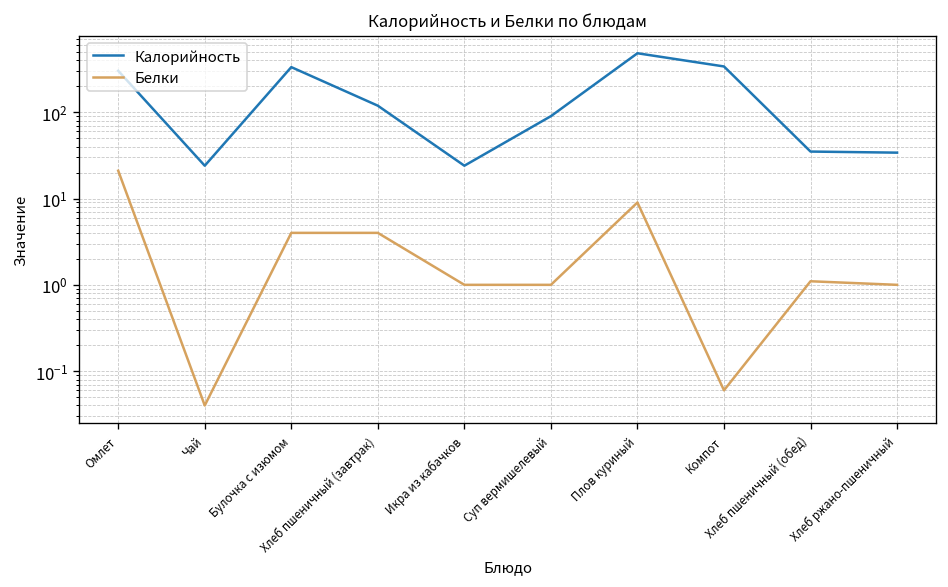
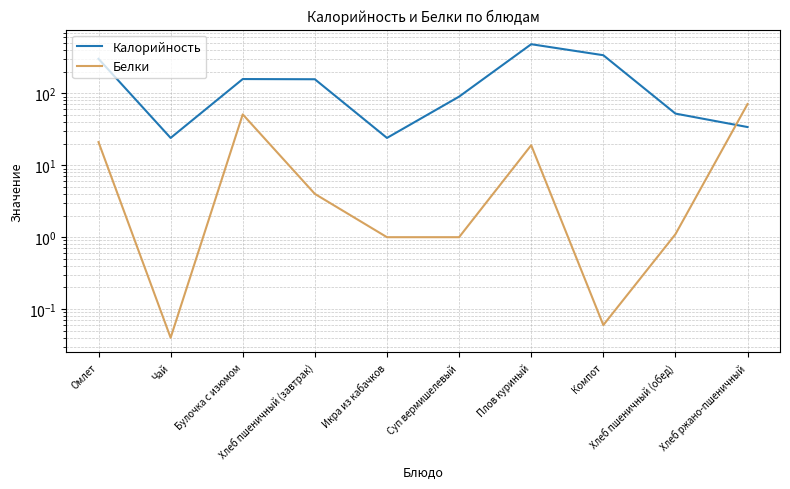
  {
    "Калорийность": {
      "Чай": 24,
-     "Булочка с изюмом": 300,
-     "Хлеб пшеничный (завтрак)": 120,
+     "Булочка с изюмом": 160,
+     "Хлеб пшеничный (завтрак)": 160,
      "Икра из кабачков": 24,
      "Суп вермишелевый": 90,
      "Плов куриный": 500,
      "Компот": 300,
-     "Хлеб пшеничный (обед)": 40,
+     "Хлеб пшеничный (обед)": 50,
      "Хлеб ржано-пшеничный": 30
    },
    "Белки": {
      "Омлет": 21,
      "Чай": 0.04,
-     "Булочка с изюмом": 4,
+     "Булочка с изюмом": 50,
      "Хлеб пшеничный (завтрак)": 4,
      "Икра из кабачков": 1,
      "Суп вермишелевый": 1,
-     "Плов куриный": 9,
+     "Плов куриный": 19,
      "Компот": 0.06,
      "Хлеб пшеничный (обед)": 1.1,
-     "Хлеб ржано-пшеничный": 1
+     "Хлеб ржано-пшеничный": 70
    }
  }
